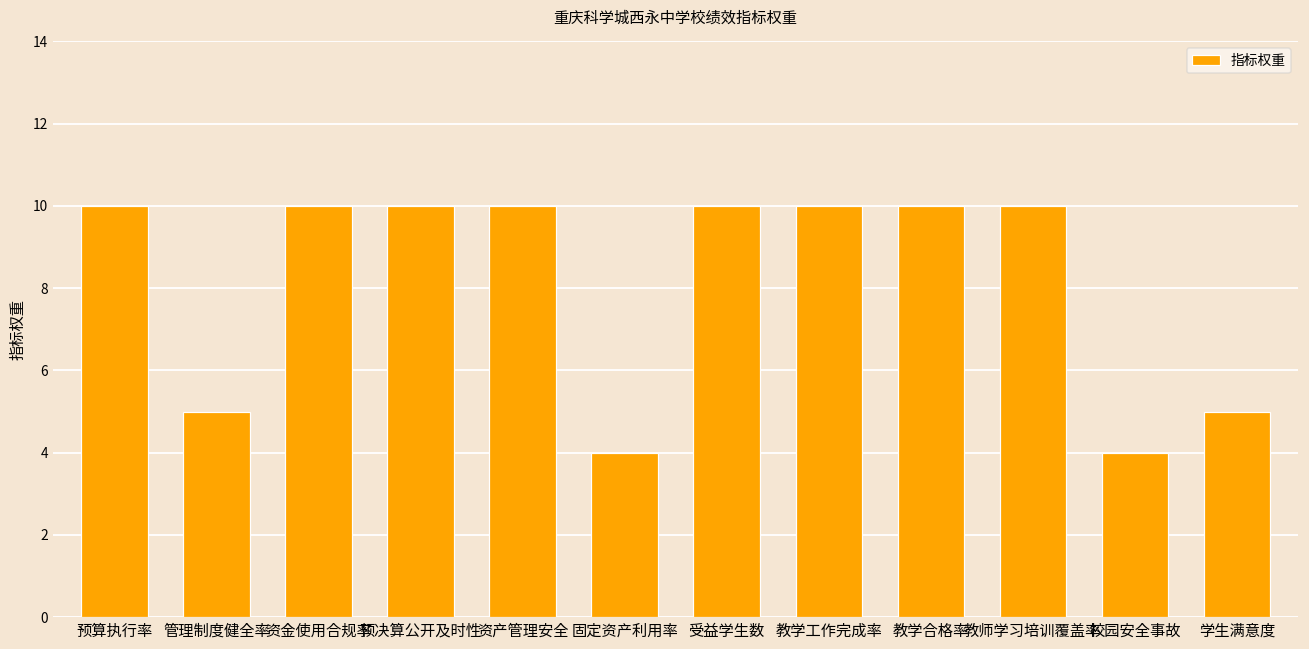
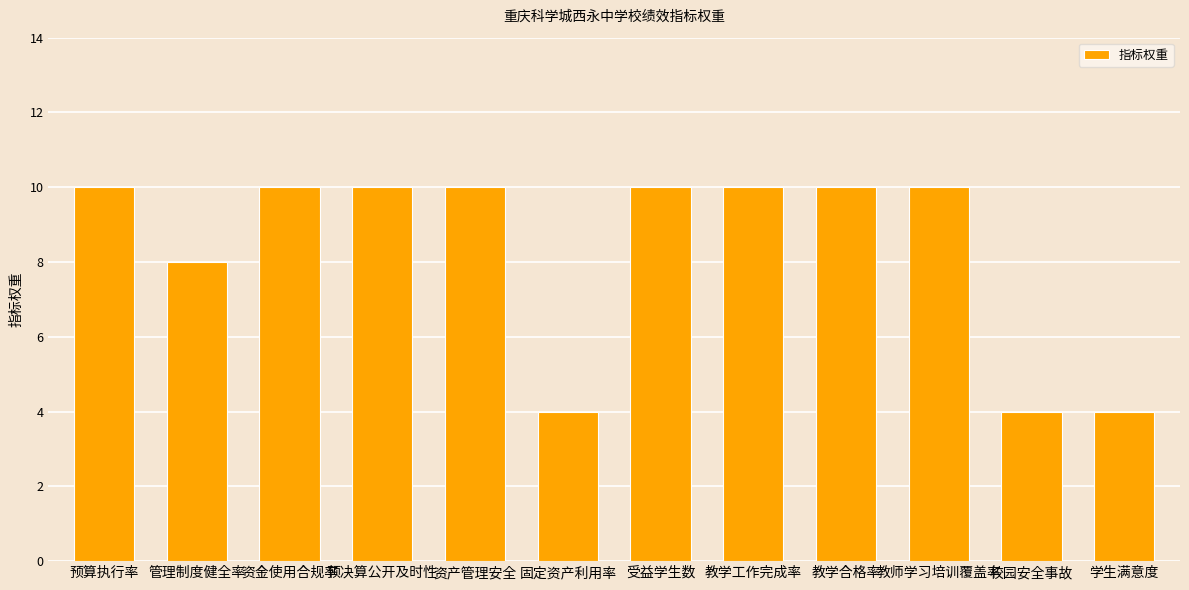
  {
    "预算执行率": 10,
-   "管理制度健全率": 5,
+   "管理制度健全率": 8,
    "资金使用合规率": 10,
    "预决算公开及时性": 10,
    "资产管理安全": 10,
    "固定资产利用率": 4,
    "受益学生数": 10,
    "教学工作完成率": 10,
    "教学合格率": 10,
    "教师学习培训覆盖率": 10,
    "校园安全事故": 4,
-   "学生满意度": 5
+   "学生满意度": 4
  }
